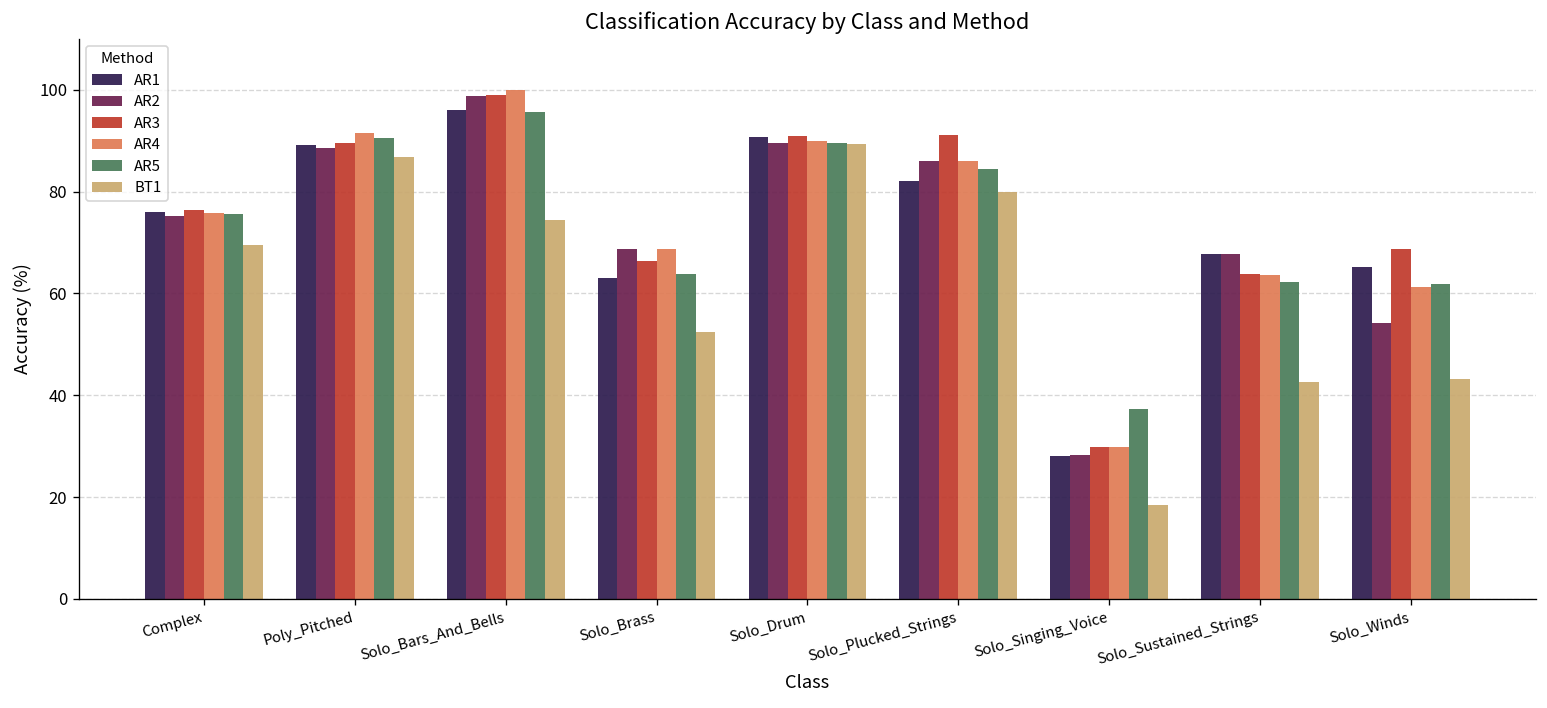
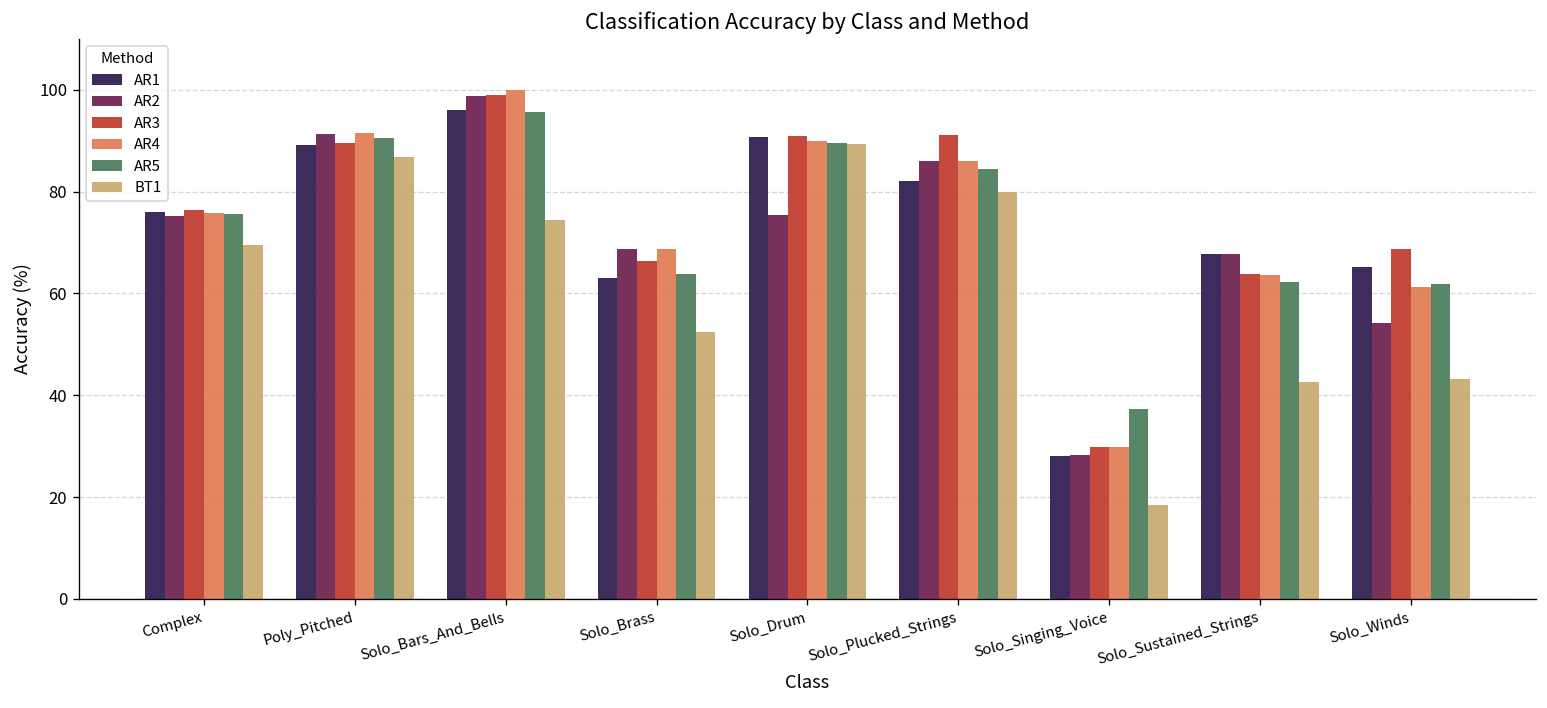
  {
    "AR1": {
      "Poly_Pitched": 89,
      "Solo_Bars_And_Bells": 96,
      "Solo_Brass": 63,
      "Solo_Drum": 91,
      "Solo_Plucked_Strings": 82,
      "Solo_Singing_Voice": 28,
      "Solo_Sustained_Strings": 68,
      "Solo_Winds": 65
    },
    "AR2": {
      "Complex": 75,
-     "Poly_Pitched": 89,
+     "Poly_Pitched": 91,
      "Solo_Bars_And_Bells": 99,
      "Solo_Brass": 69,
-     "Solo_Drum": 89,
+     "Solo_Drum": 75,
      "Solo_Plucked_Strings": 86,
      "Solo_Singing_Voice": 28,
      "Solo_Sustained_Strings": 68,
      "Solo_Winds": 54
    },
    "AR3": {
      "Complex": 76,
      "Poly_Pitched": 90,
      "Solo_Bars_And_Bells": 99,
      "Solo_Brass": 66,
      "Solo_Drum": 91,
      "Solo_Plucked_Strings": 91,
      "Solo_Singing_Voice": 30,
      "Solo_Sustained_Strings": 64,
      "Solo_Winds": 69
    },
    "AR5": {
      "Complex": 76,
      "Poly_Pitched": 91,
      "Solo_Bars_And_Bells": 96,
      "Solo_Brass": 64,
      "Solo_Drum": 89,
      "Solo_Plucked_Strings": 84,
      "Solo_Singing_Voice": 37,
      "Solo_Sustained_Strings": 62,
      "Solo_Winds": 62
    }
  }
